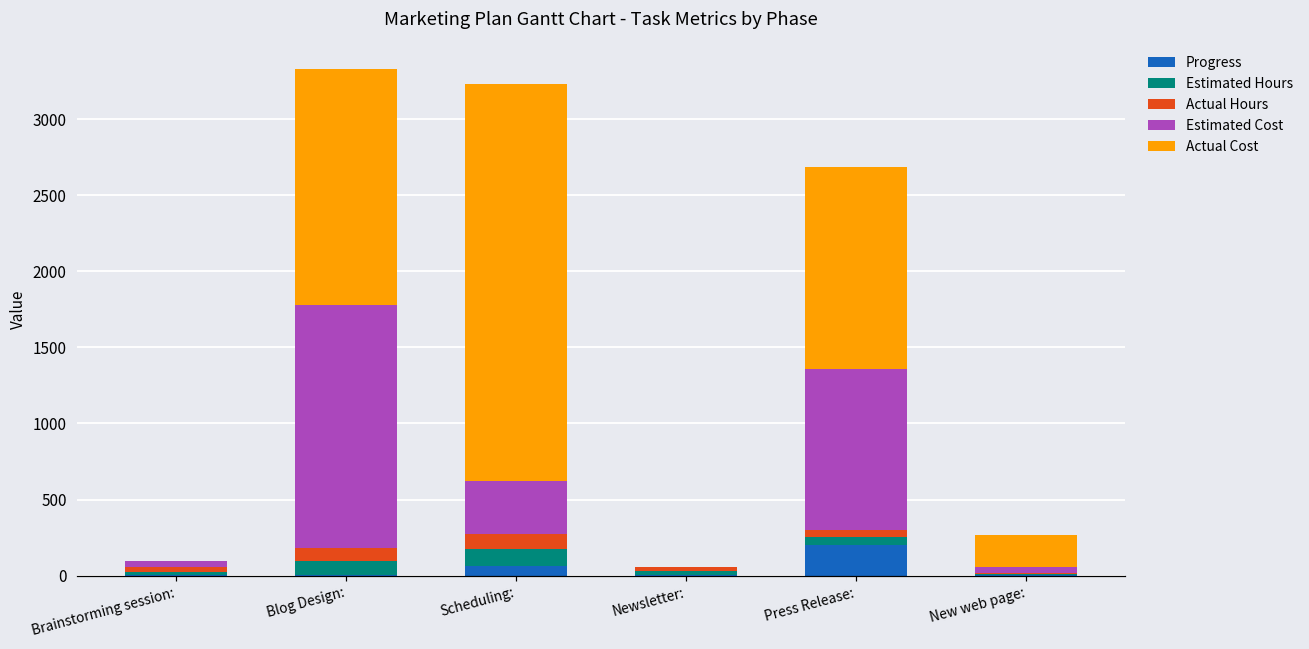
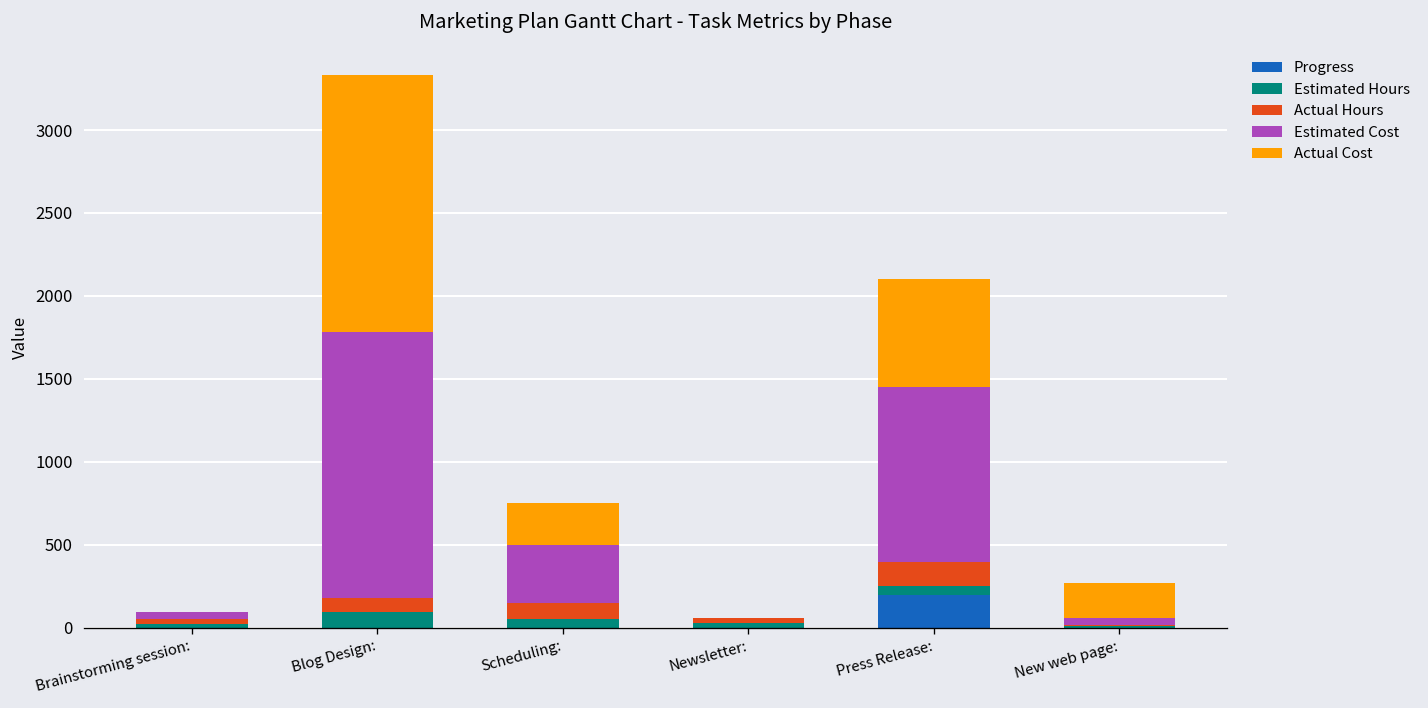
  {
    "Progress": {
-     "Scheduling:": 60,
+     "Scheduling:": 0,
      "Press Release:": 200
    },
    "Estimated Hours": {
      "Brainstorming session:": 30,
      "Blog Design:": 100,
-     "Scheduling:": 110,
+     "Scheduling:": 50,
      "Newsletter:": 30,
      "Press Release:": 50
    },
    "Actual Hours": {
      "Brainstorming session:": 30,
      "Blog Design:": 80,
      "Scheduling:": 100,
      "Newsletter:": 30,
-     "Press Release:": 50
+     "Press Release:": 140
    },
    "Estimated Cost": {
      "Brainstorming session:": 40,
      "Blog Design:": 1600,
      "Scheduling:": 350,
      "Newsletter:": 0,
      "Press Release:": 1050,
      "New web page:": 40
    },
    "Actual Cost": {
      "Brainstorming session:": 0,
      "Blog Design:": 1550,
-     "Scheduling:": 2610,
+     "Scheduling:": 250,
      "Newsletter:": 0,
-     "Press Release:": 1330,
+     "Press Release:": 660,
      "New web page:": 210
    }
  }
